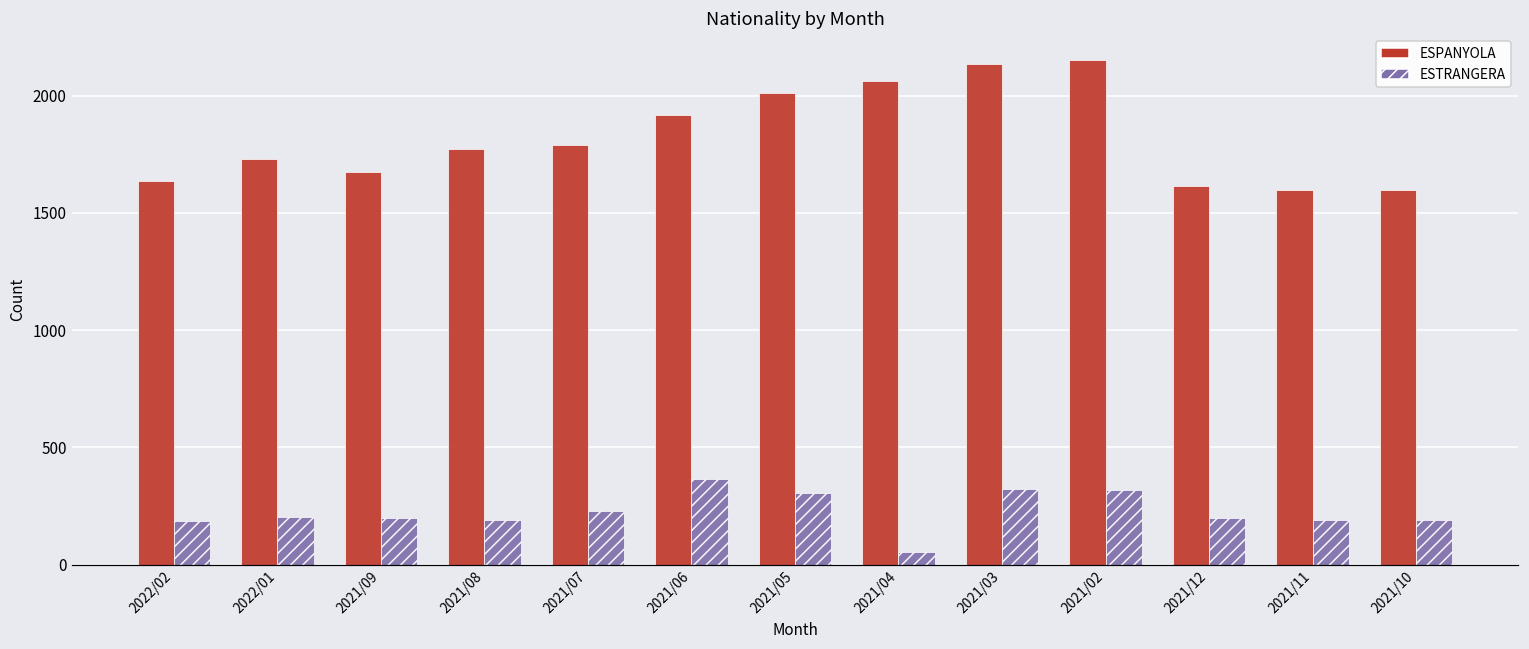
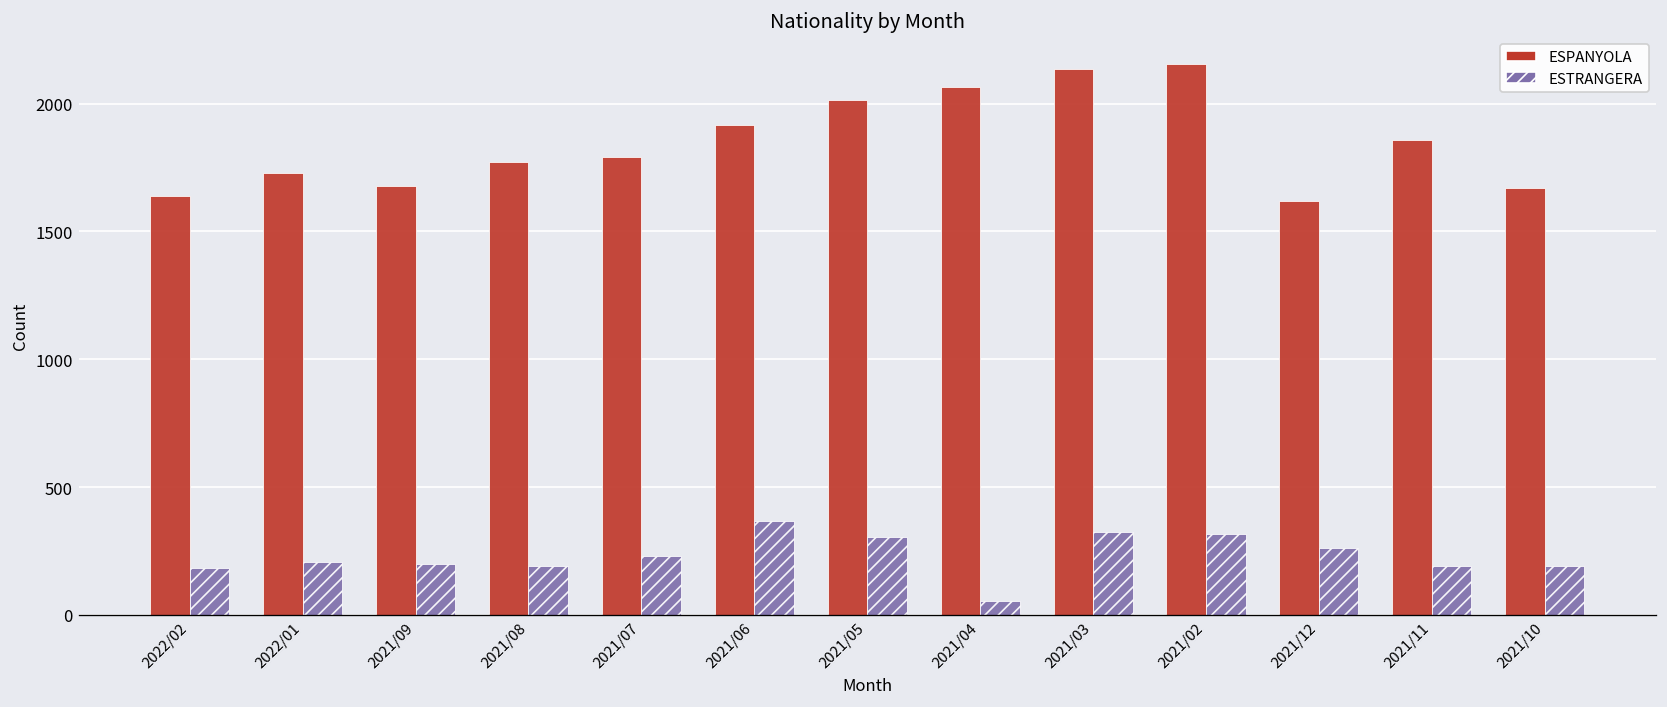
  {
    "ESPANYOLA": {
      "2022/02": 1640,
      "2022/01": 1730,
      "2021/09": 1680,
      "2021/08": 1770,
      "2021/07": 1790,
      "2021/06": 1920,
      "2021/05": 2010,
      "2021/04": 2060,
      "2021/03": 2140,
      "2021/02": 2150,
      "2021/12": 1620,
-     "2021/11": 1600,
-     "2021/10": 1600
+     "2021/11": 1860,
+     "2021/10": 1670
    },
    "ESTRANGERA": {
      "2022/02": 190,
      "2022/01": 210,
      "2021/09": 200,
      "2021/08": 190,
      "2021/07": 230,
      "2021/06": 370,
      "2021/05": 300,
      "2021/04": 50,
      "2021/03": 320,
      "2021/02": 320,
-     "2021/12": 200,
+     "2021/12": 260,
      "2021/11": 190,
      "2021/10": 190
    }
  }
